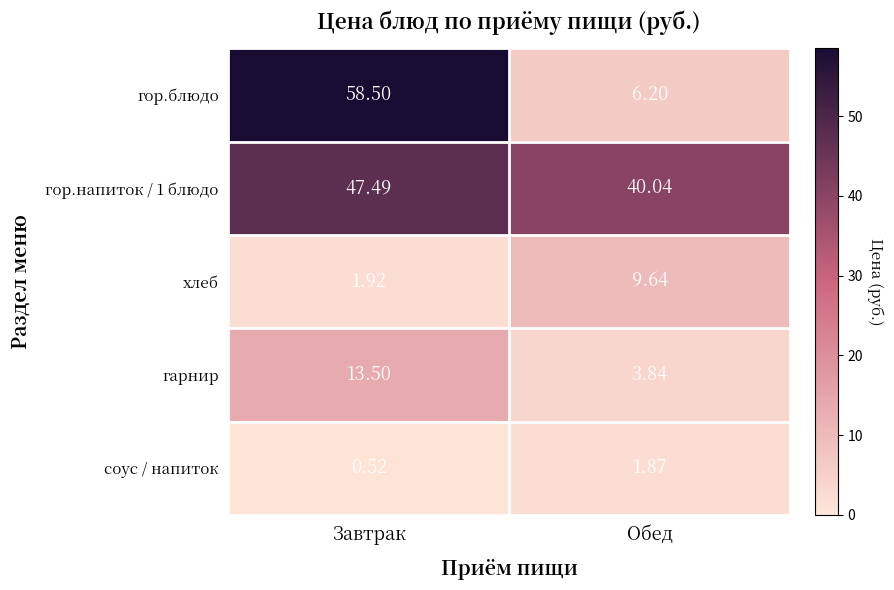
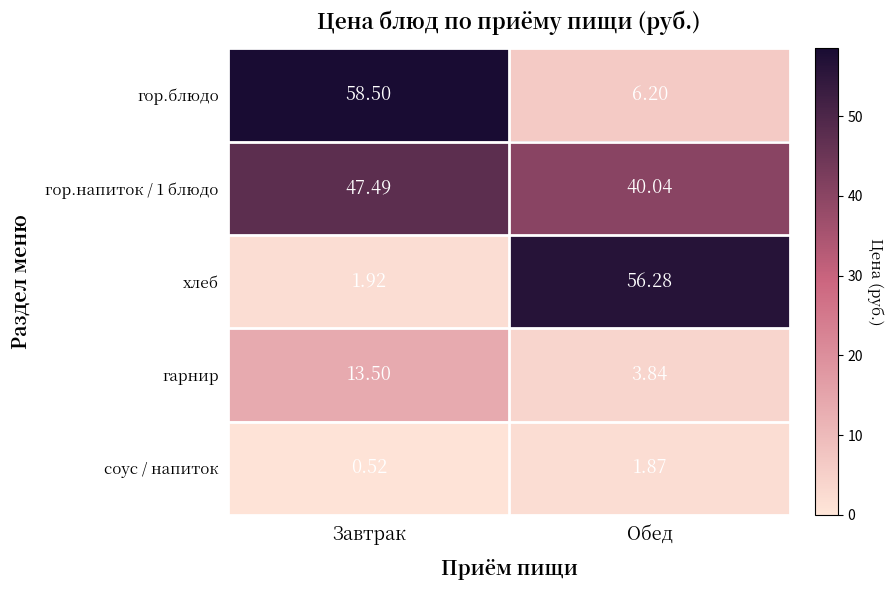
  {
    "гор.блюдо": {
      "Завтрак": 58.50,
      "Обед": 6.20
    },
    "гор.напиток / 1 блюдо": {
      "Завтрак": 47.49,
      "Обед": 40.04
    },
    "хлеб": {
-     "Обед": 9.64
+     "Обед": 56.28
    },
    "гарнир": {
      "Завтрак": 13.50,
      "Обед": 3.84
    }
  }
